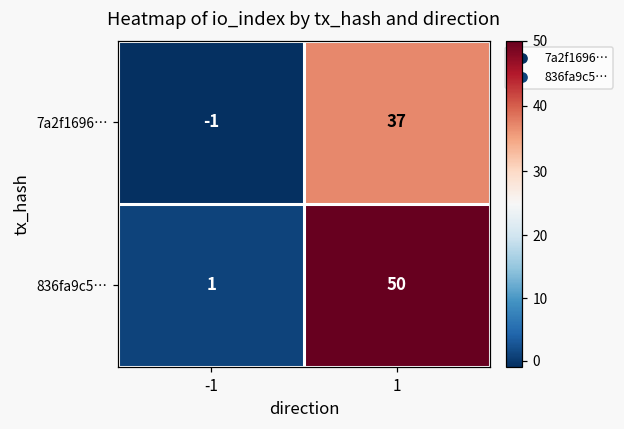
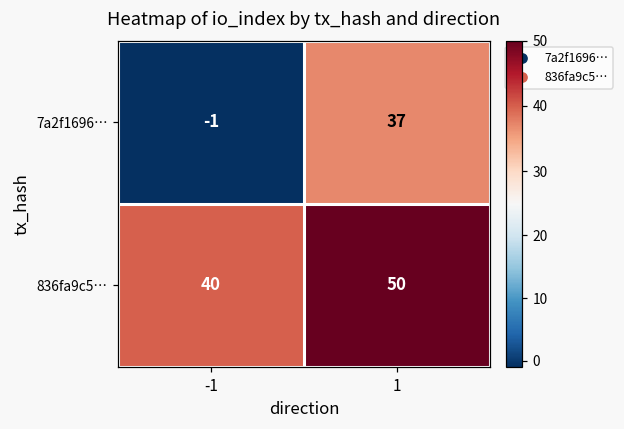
  {
    "7a2f1696…": {
      "-1": -1,
      "1": 37
    },
    "836fa9c5…": {
-     "-1": 1,
+     "-1": 40,
      "1": 50
    }
  }
